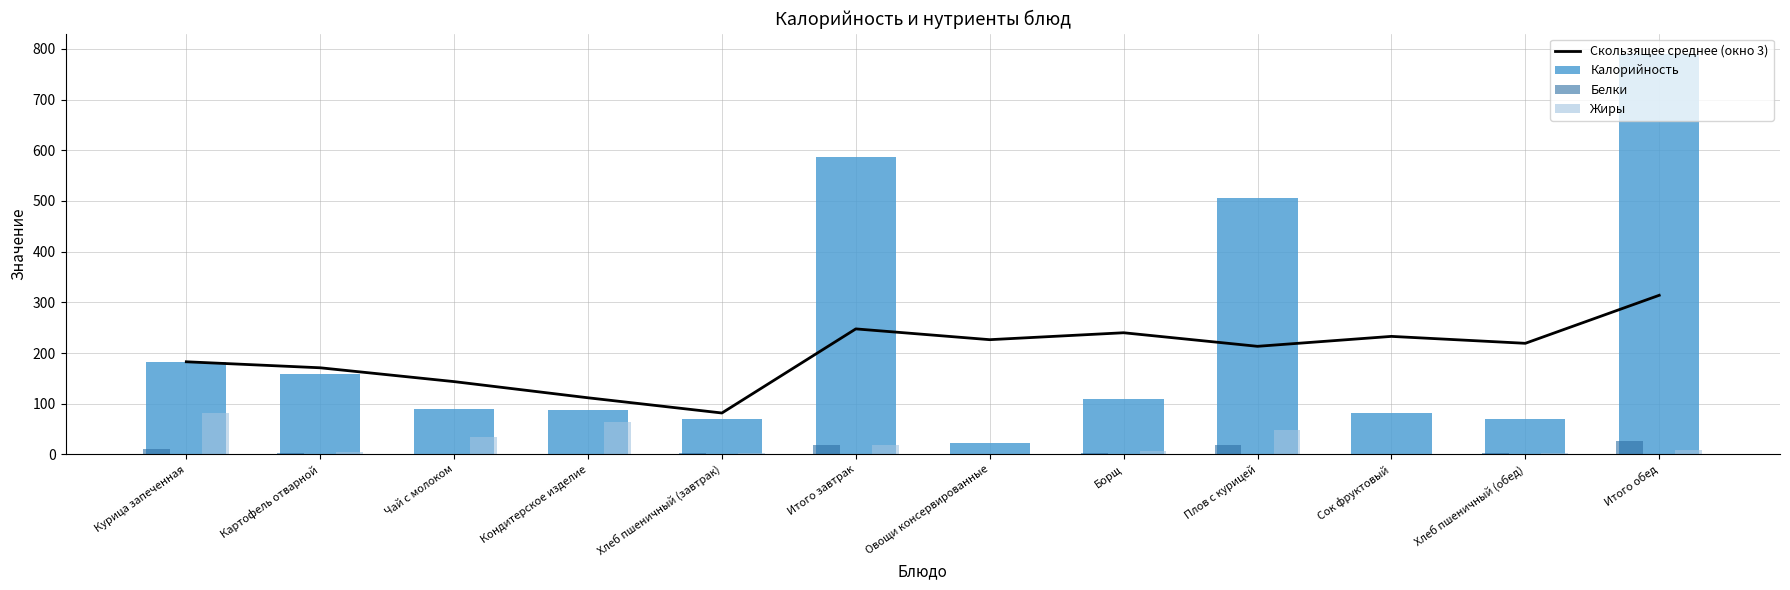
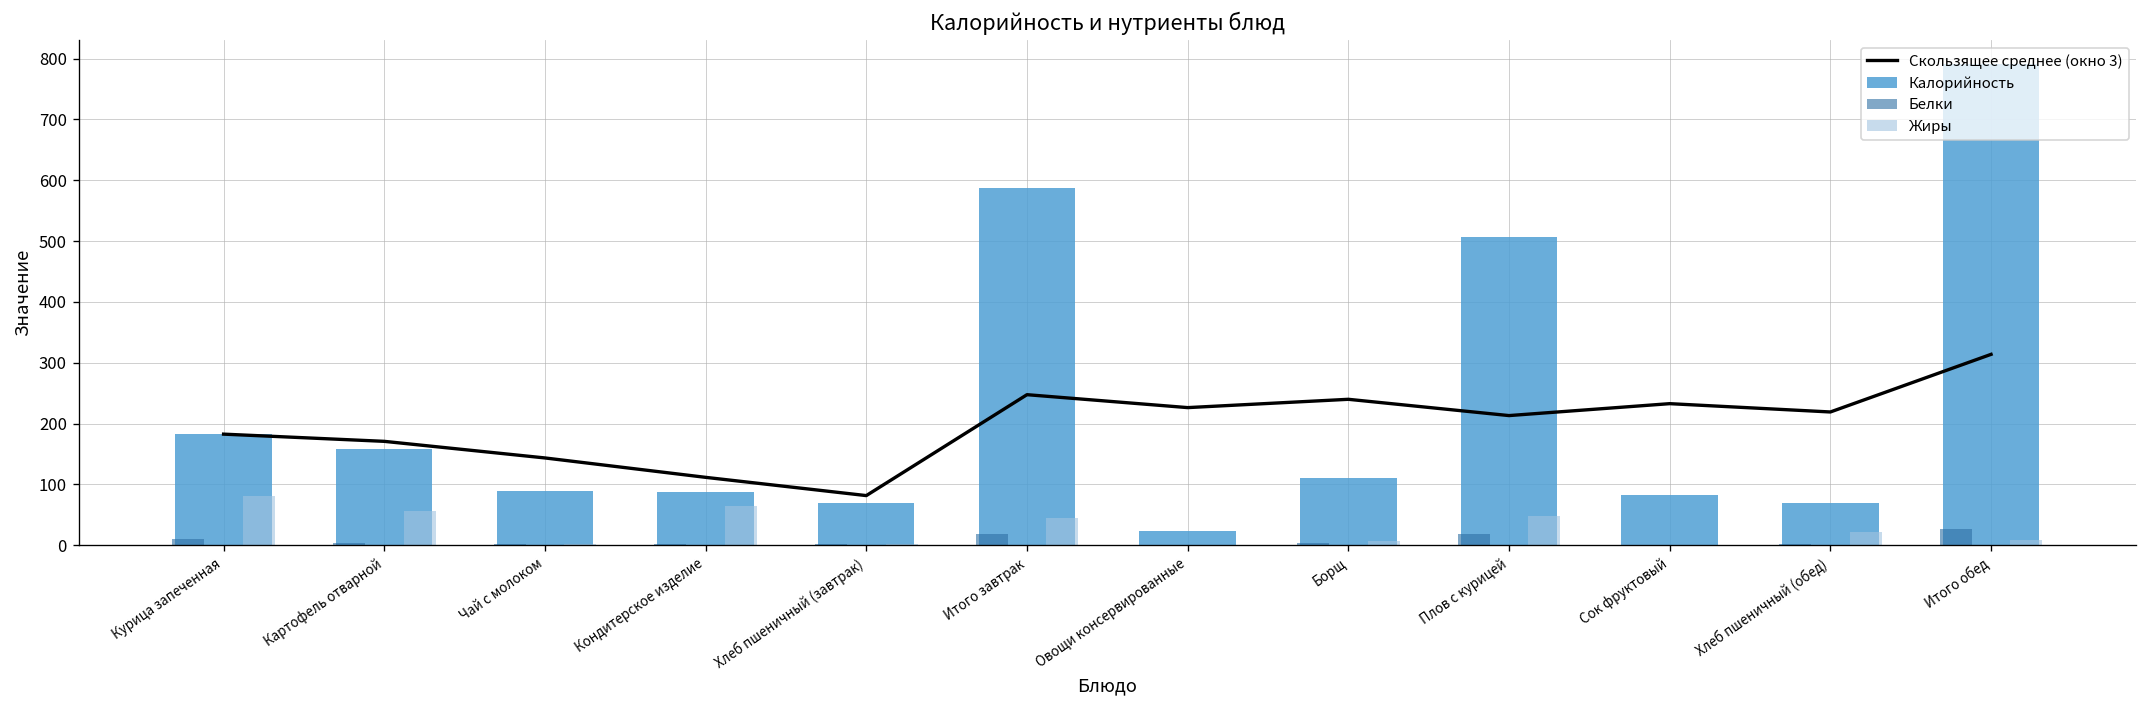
  {
    "Скользящее среднее (окно 3)": {
      "Курица запеченная": 180,
      "Картофель отварной": 170,
      "Чай с молоком": 140,
      "Кондитерское изделие": 110,
      "Хлеб пшеничный (завтрак)": 80,
      "Итого завтрак": 250,
      "Овощи консервированные": 230,
      "Борщ": 240,
      "Плов с курицей": 210,
      "Сок фруктовый": 230,
      "Хлеб пшеничный (обед)": 220,
      "Итого обед": 310
    },
    "Жиры": {
-     "Картофель отварной": 0,
-     "Чай с молоком": 30,
-     "Итого завтрак": 20,
-     "Хлеб пшеничный (обед)": 0
+     "Картофель отварной": 60,
+     "Чай с молоком": 0,
+     "Итого завтрак": 50,
+     "Хлеб пшеничный (обед)": 20
    }
  }
